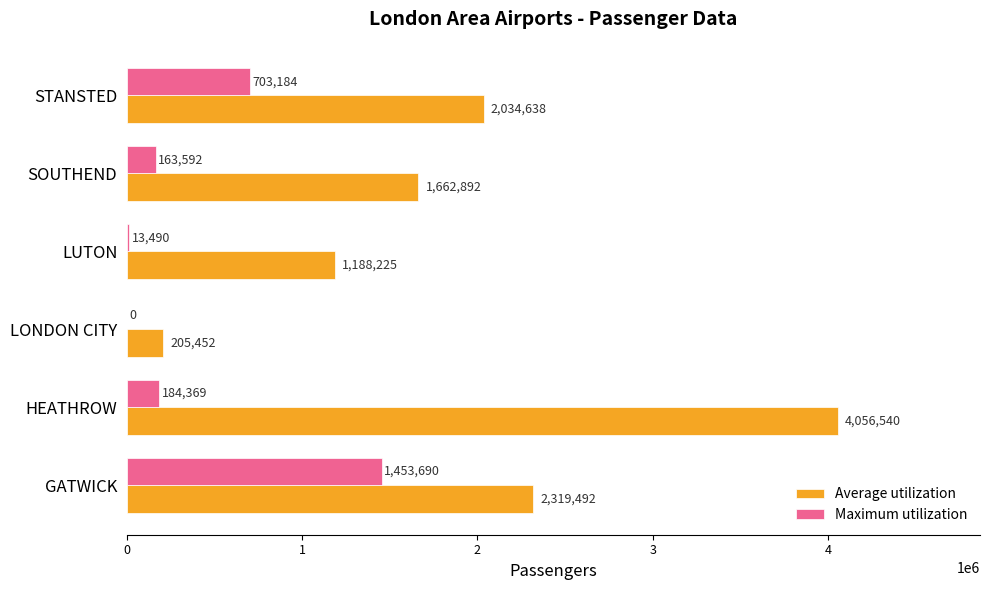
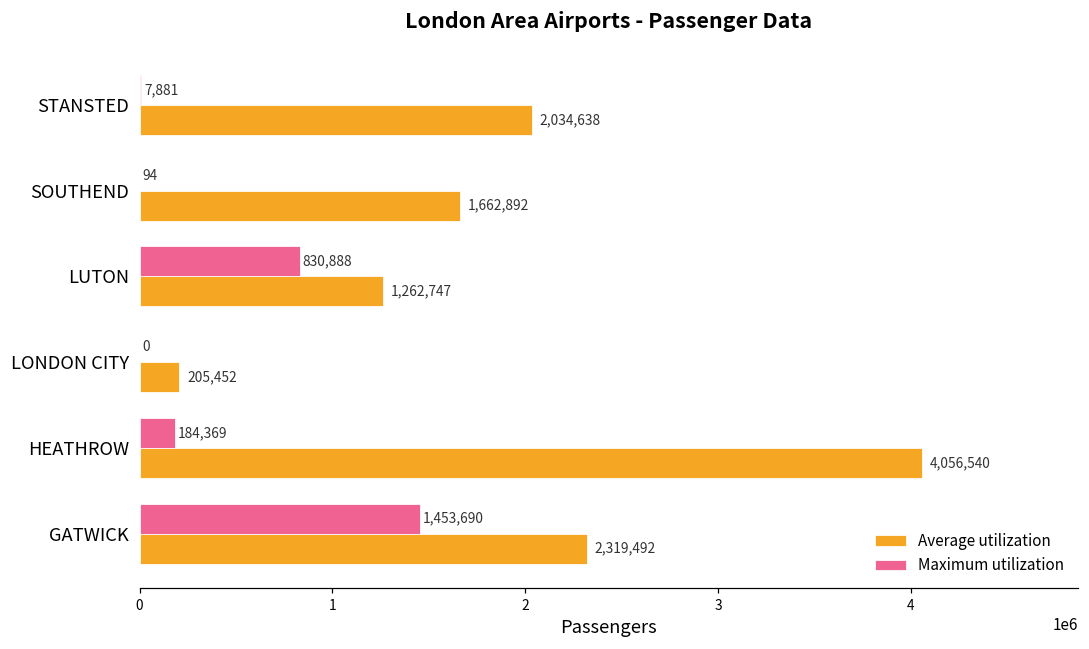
  {
    "Average utilization": {
      "STANSTED": "2,034,638",
      "SOUTHEND": "1,662,892",
-     "LUTON": "1,188,225",
+     "LUTON": "1,262,747",
      "LONDON CITY": "205,452",
      "HEATHROW": "4,056,540",
      "GATWICK": "2,319,492"
    },
    "Maximum utilization": {
-     "STANSTED": "703,184",
-     "SOUTHEND": "163,592",
-     "LUTON": "13,490",
+     "STANSTED": "7,881",
+     "SOUTHEND": "94",
+     "LUTON": "830,888",
      "LONDON CITY": "0",
      "HEATHROW": "184,369",
      "GATWICK": "1,453,690"
    }
  }
